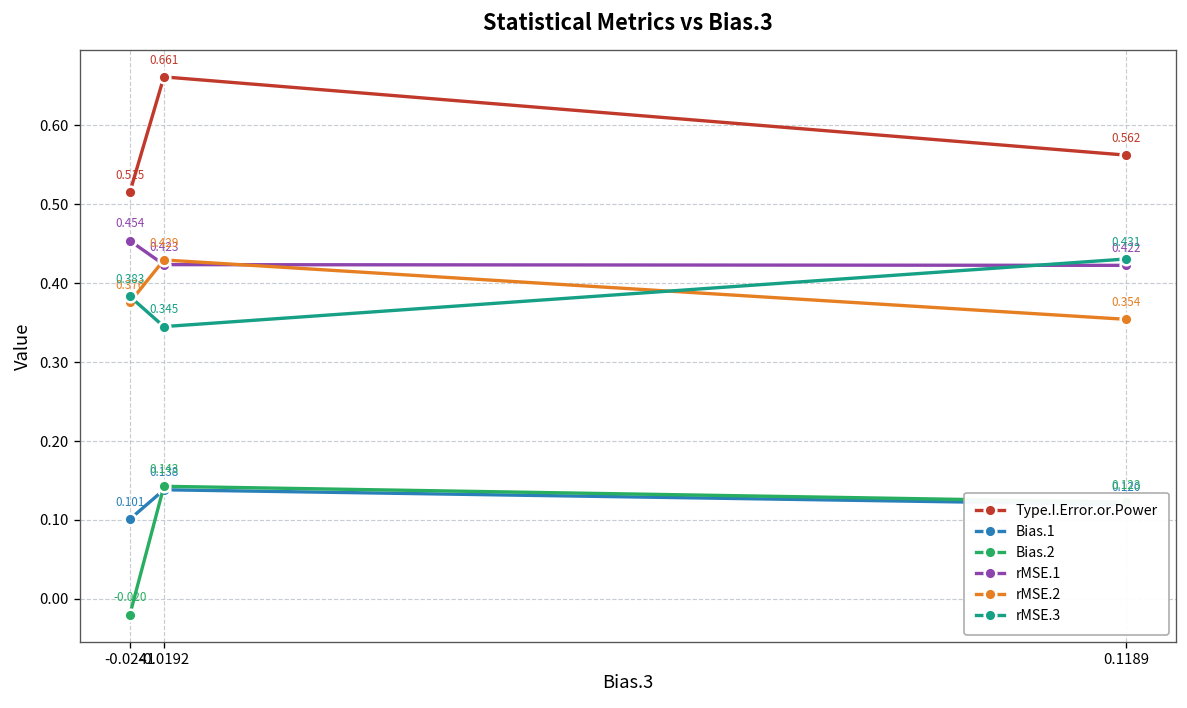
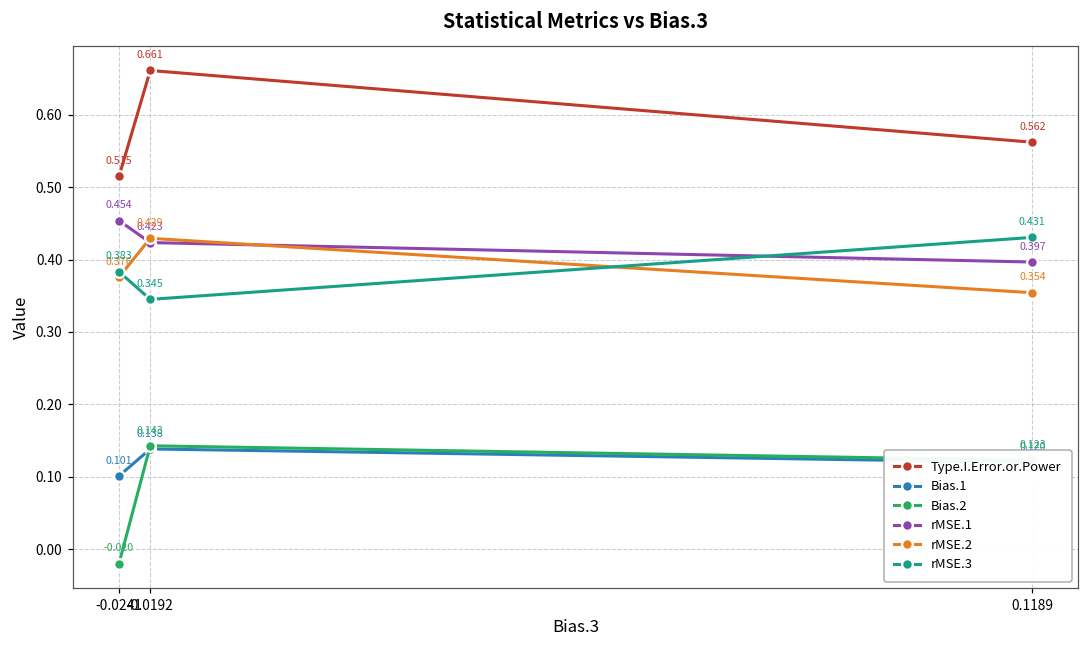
  {
    "Type.I.Error.or.Power": {
      "0.1189": 0.562
    },
    "rMSE.1": {
-     "0.1189": 0.422
+     "0.1189": 0.397
    },
    "rMSE.2": {
      "0.1189": 0.354
    }
  }
